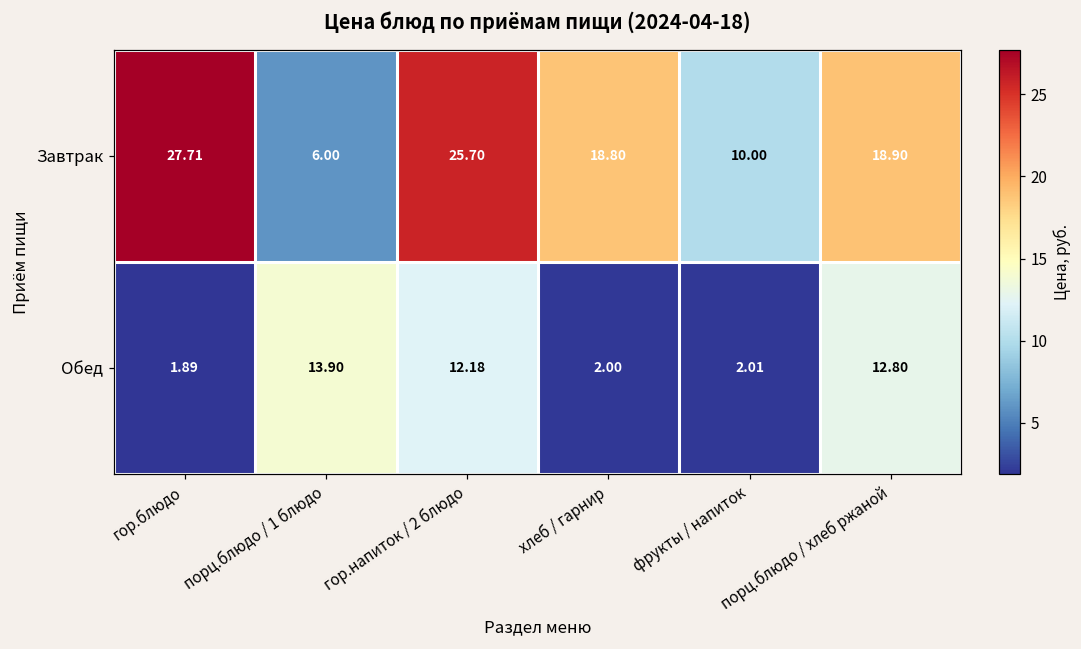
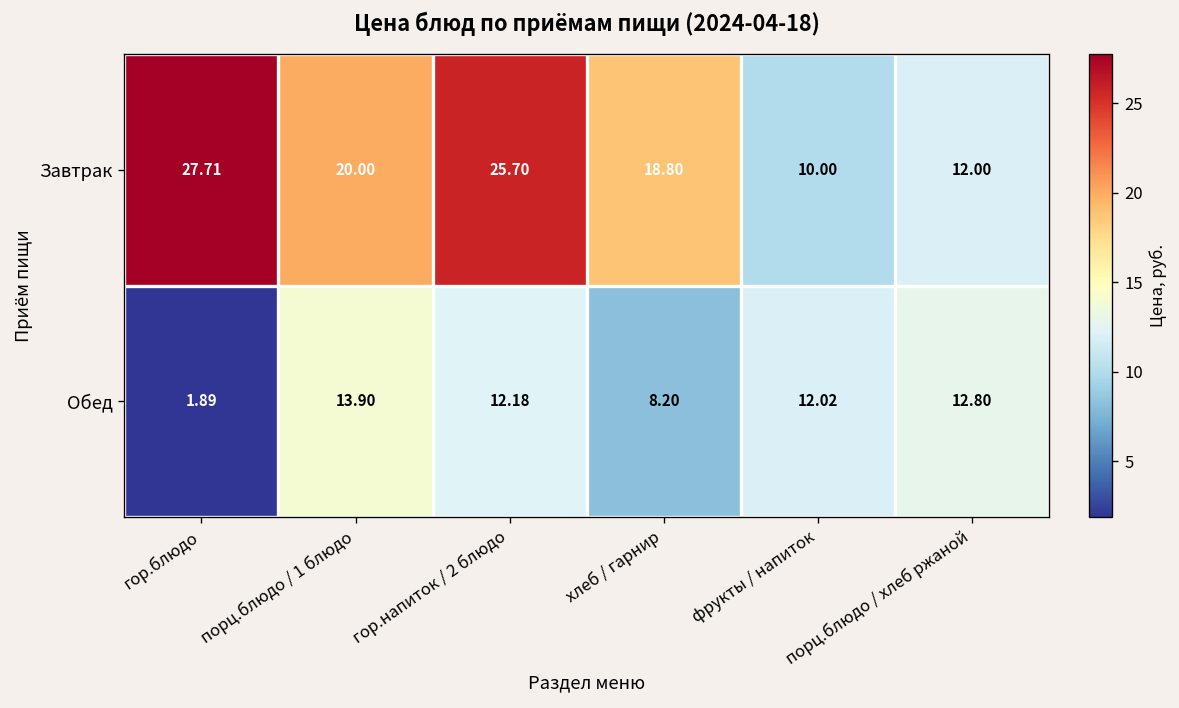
  {
    "Завтрак": {
      "гор.блюдо": 27.71,
-     "порц.блюдо / 1 блюдо": 6.00,
+     "порц.блюдо / 1 блюдо": 20.00,
      "гор.напиток / 2 блюдо": 25.70,
      "хлеб / гарнир": 18.80,
      "фрукты / напиток": 10.00,
-     "порц.блюдо / хлеб ржаной": 18.90
+     "порц.блюдо / хлеб ржаной": 12.00
    },
    "Обед": {
      "гор.блюдо": 1.89,
      "порц.блюдо / 1 блюдо": 13.90,
      "гор.напиток / 2 блюдо": 12.18,
-     "хлеб / гарнир": 2.00,
-     "фрукты / напиток": 2.01,
+     "хлеб / гарнир": 8.20,
+     "фрукты / напиток": 12.02,
      "порц.блюдо / хлеб ржаной": 12.80
    }
  }
